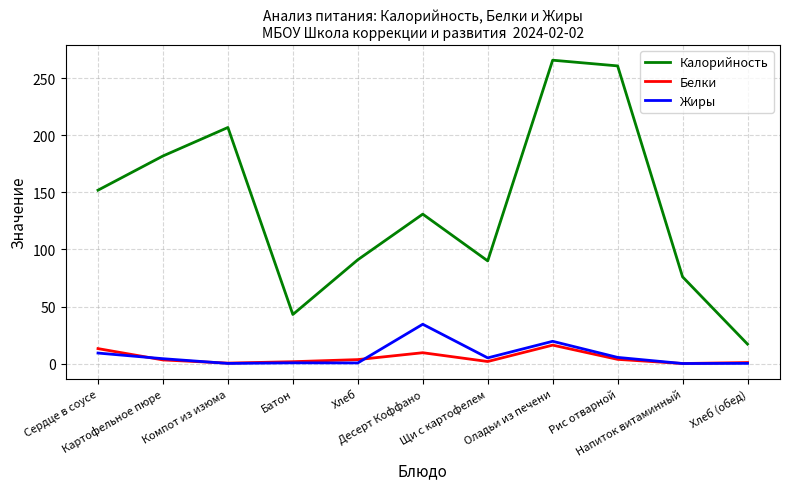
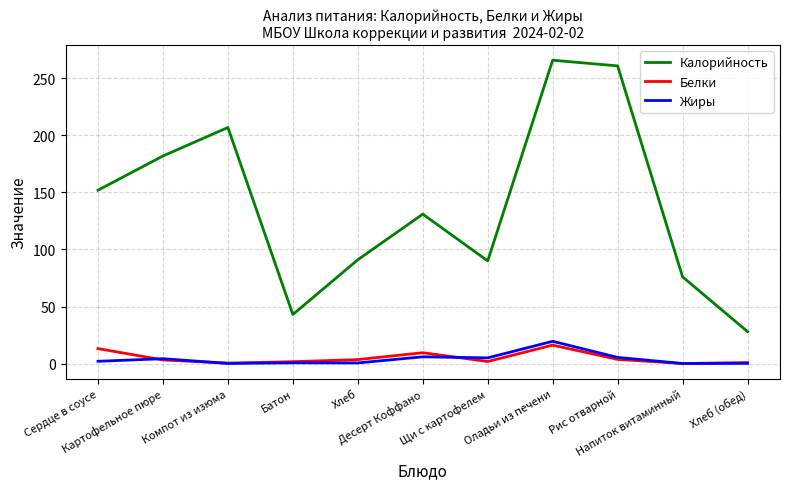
  {
    "Калорийность": {
      "Сердце в соусе": 152,
      "Картофельное пюре": 182,
      "Компот из изюма": 207,
      "Батон": 43,
      "Хлеб": 91,
      "Десерт Коффано": 131,
      "Щи с картофелем": 90,
      "Оладьи из печени": 266,
      "Рис отварной": 261,
      "Напиток витаминный": 76,
-     "Хлеб (обед)": 17
+     "Хлеб (обед)": 28
    },
    "Белки": {
      "Сердце в соусе": 13,
      "Хлеб": 3,
      "Десерт Коффано": 9,
      "Щи с картофелем": 2,
      "Оладьи из печени": 16
    },
    "Жиры": {
-     "Сердце в соусе": 9,
+     "Сердце в соусе": 2,
      "Хлеб": 1,
-     "Десерт Коффано": 34,
+     "Десерт Коффано": 6,
      "Щи с картофелем": 5,
      "Оладьи из печени": 19
    }
  }
